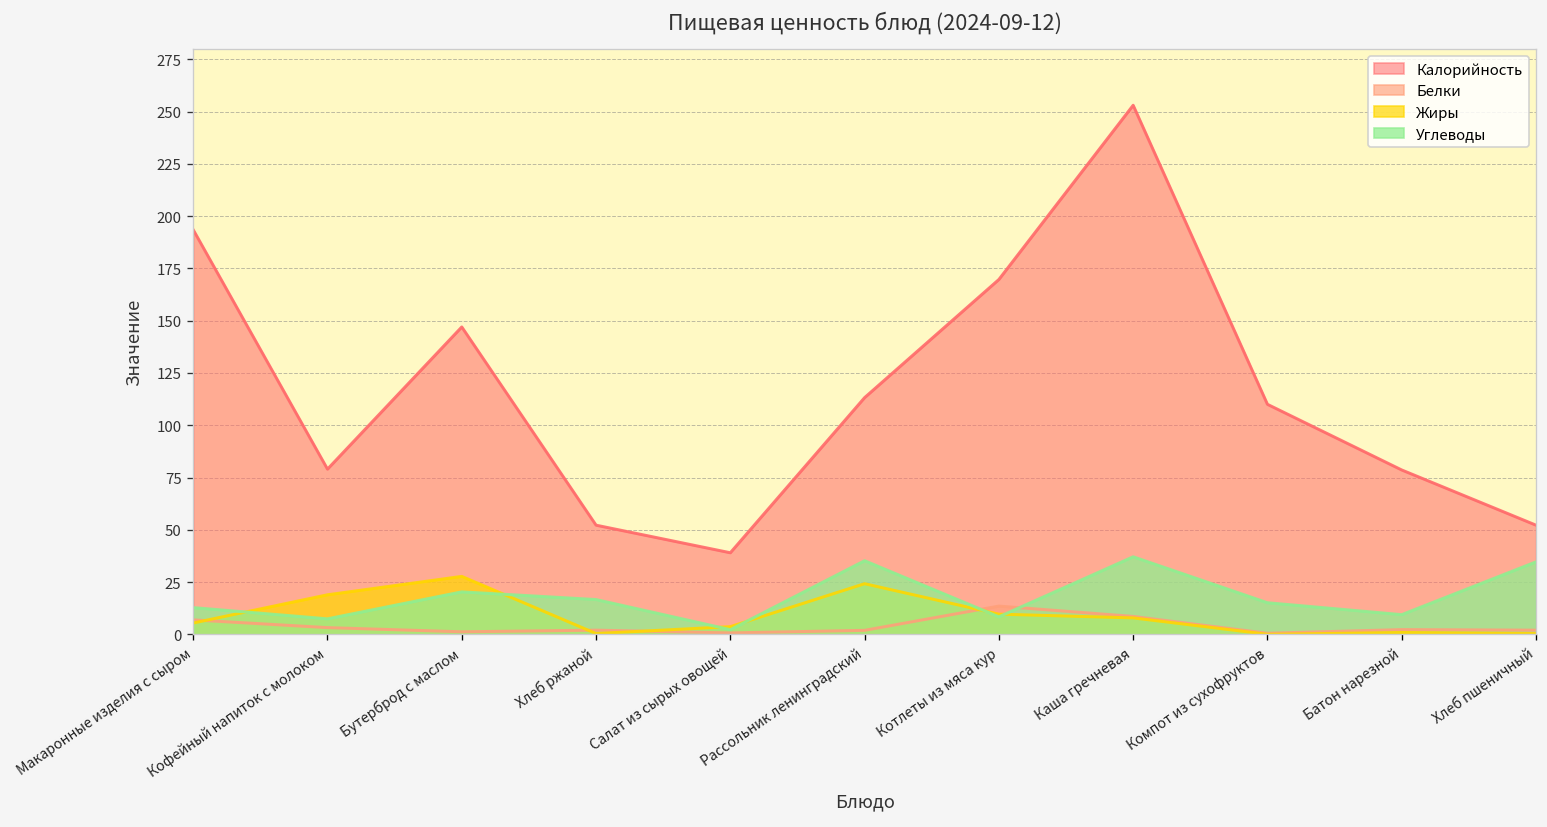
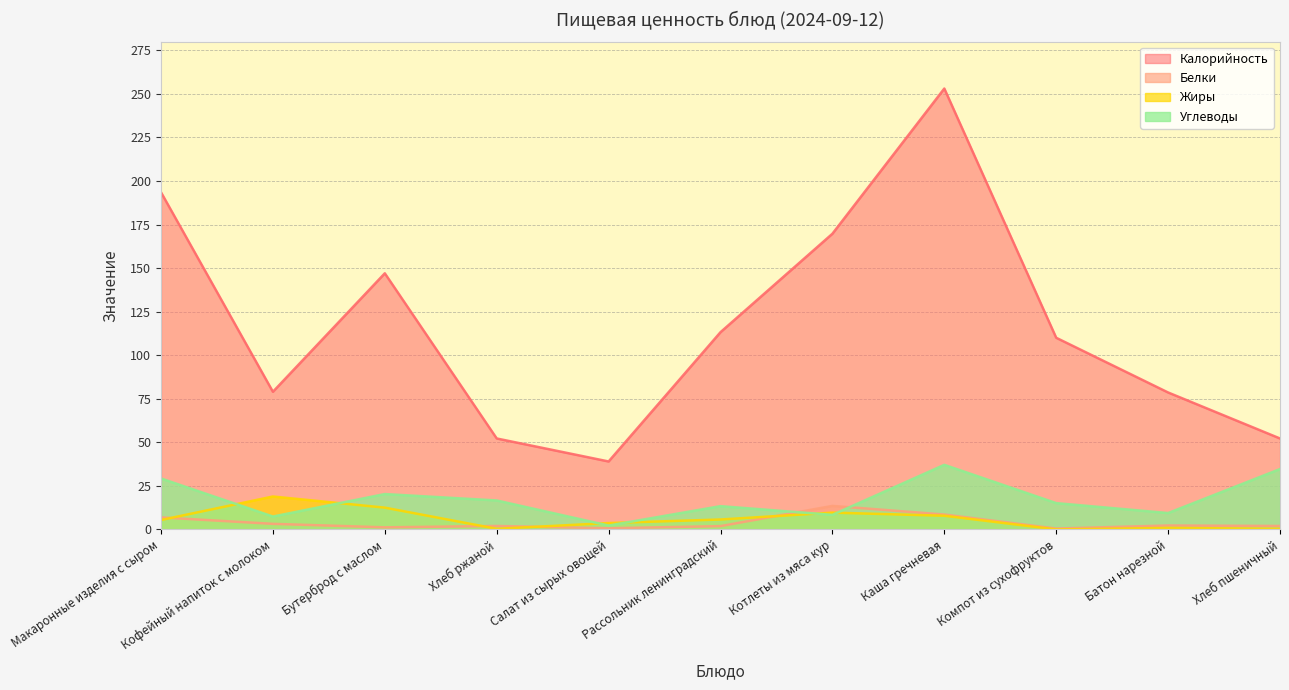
  {
    "Жиры": {
      "Макаронные изделия с сыром": 5,
      "Кофейный напиток с молоком": 19,
-     "Бутерброд с маслом": 28,
+     "Бутерброд с маслом": 13,
      "Хлеб ржаной": 0,
      "Салат из сырых овощей": 4,
-     "Рассольник ленинградский": 24,
+     "Рассольник ленинградский": 6,
      "Хлеб пшеничный": 0
    },
    "Углеводы": {
-     "Макаронные изделия с сыром": 13,
+     "Макаронные изделия с сыром": 29,
      "Кофейный напиток с молоком": 7,
      "Бутерброд с маслом": 20,
      "Хлеб ржаной": 17,
      "Салат из сырых овощей": 2,
-     "Рассольник ленинградский": 35,
+     "Рассольник ленинградский": 13,
      "Каша гречневая": 37,
      "Компот из сухофруктов": 15,
      "Батон нарезной": 9,
      "Хлеб пшеничный": 35
    }
  }
